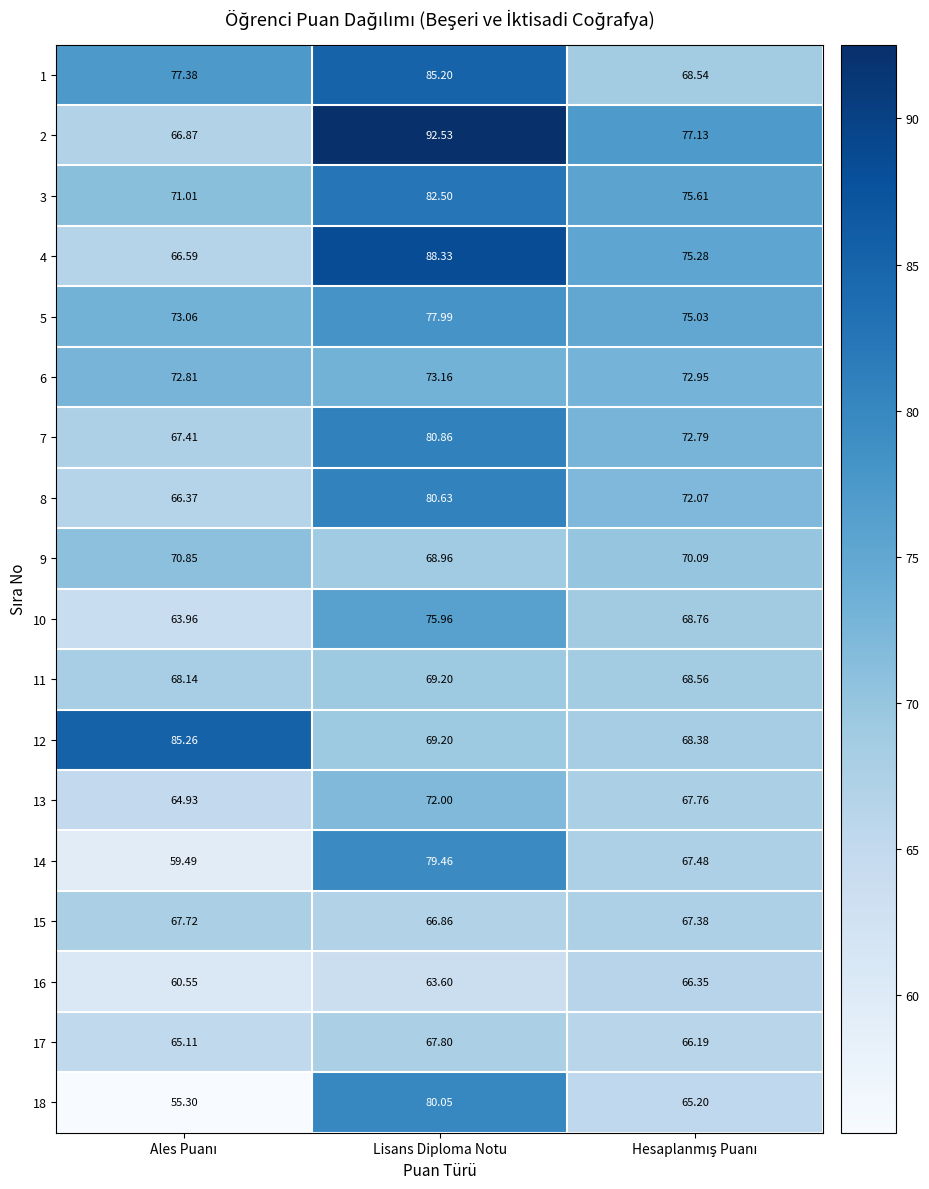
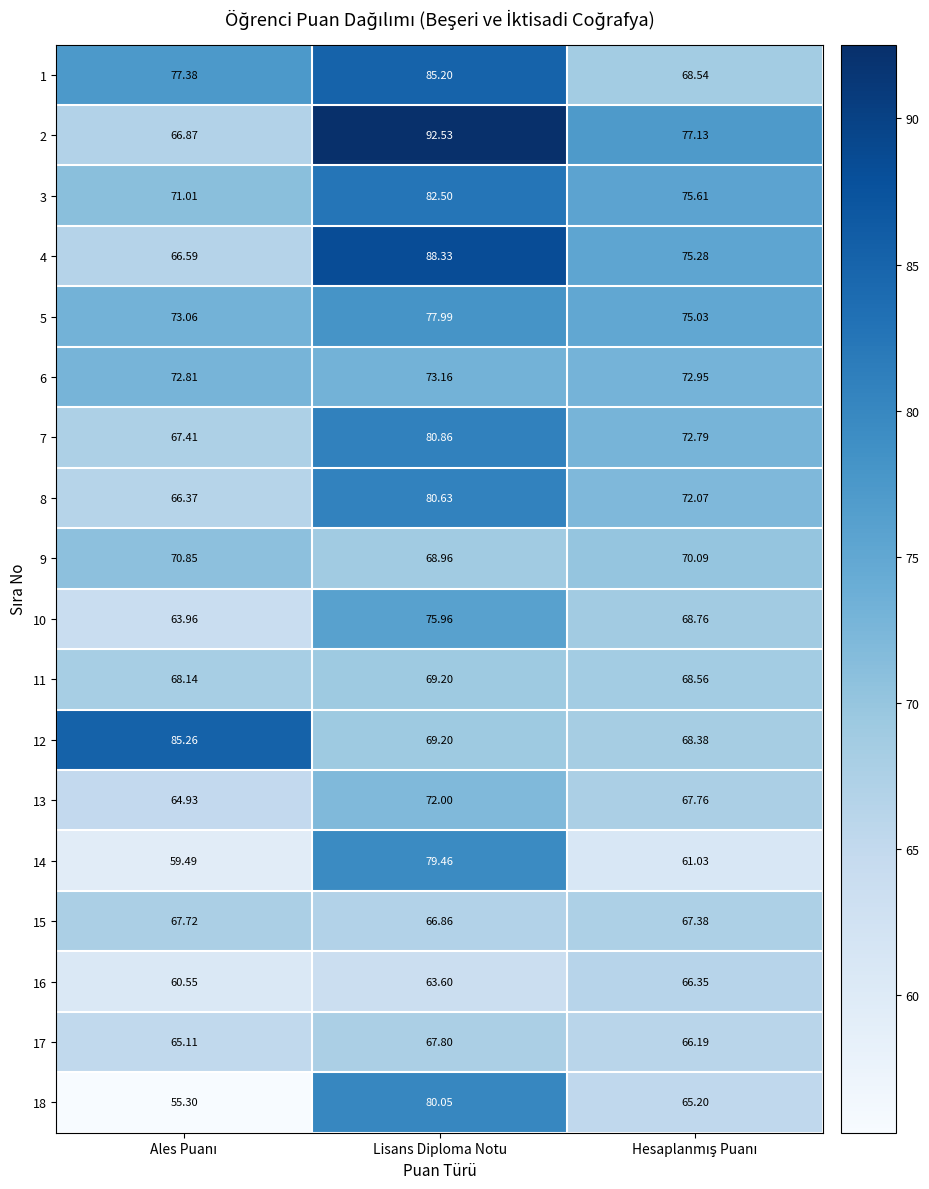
  {
    "1": {
      "Ales Puanı": 77.38,
      "Lisans Diploma Notu": 85.20,
      "Hesaplanmış Puanı": 68.54
    },
    "2": {
      "Ales Puanı": 66.87,
      "Lisans Diploma Notu": 92.53,
      "Hesaplanmış Puanı": 77.13
    },
    "3": {
      "Ales Puanı": 71.01,
      "Lisans Diploma Notu": 82.50,
      "Hesaplanmış Puanı": 75.61
    },
    "4": {
      "Ales Puanı": 66.59,
      "Lisans Diploma Notu": 88.33,
      "Hesaplanmış Puanı": 75.28
    },
    "5": {
      "Ales Puanı": 73.06,
      "Lisans Diploma Notu": 77.99,
      "Hesaplanmış Puanı": 75.03
    },
    "6": {
      "Ales Puanı": 72.81,
      "Lisans Diploma Notu": 73.16,
      "Hesaplanmış Puanı": 72.95
    },
    "7": {
      "Ales Puanı": 67.41,
      "Lisans Diploma Notu": 80.86,
      "Hesaplanmış Puanı": 72.79
    },
    "8": {
      "Ales Puanı": 66.37,
      "Lisans Diploma Notu": 80.63,
      "Hesaplanmış Puanı": 72.07
    },
    "9": {
      "Ales Puanı": 70.85,
      "Lisans Diploma Notu": 68.96,
      "Hesaplanmış Puanı": 70.09
    },
    "10": {
      "Ales Puanı": 63.96,
      "Lisans Diploma Notu": 75.96,
      "Hesaplanmış Puanı": 68.76
    },
    "11": {
      "Ales Puanı": 68.14,
      "Lisans Diploma Notu": 69.20,
      "Hesaplanmış Puanı": 68.56
    },
    "12": {
      "Ales Puanı": 85.26,
      "Lisans Diploma Notu": 69.20,
      "Hesaplanmış Puanı": 68.38
    },
    "13": {
      "Ales Puanı": 64.93,
      "Lisans Diploma Notu": 72.00,
      "Hesaplanmış Puanı": 67.76
    },
    "14": {
      "Ales Puanı": 59.49,
      "Lisans Diploma Notu": 79.46,
-     "Hesaplanmış Puanı": 67.48
+     "Hesaplanmış Puanı": 61.03
    },
    "15": {
      "Ales Puanı": 67.72,
      "Lisans Diploma Notu": 66.86,
      "Hesaplanmış Puanı": 67.38
    },
    "16": {
      "Ales Puanı": 60.55,
      "Lisans Diploma Notu": 63.60,
      "Hesaplanmış Puanı": 66.35
    },
    "17": {
      "Ales Puanı": 65.11,
      "Lisans Diploma Notu": 67.80,
      "Hesaplanmış Puanı": 66.19
    },
    "18": {
      "Ales Puanı": 55.30,
      "Lisans Diploma Notu": 80.05,
      "Hesaplanmış Puanı": 65.20
    }
  }
